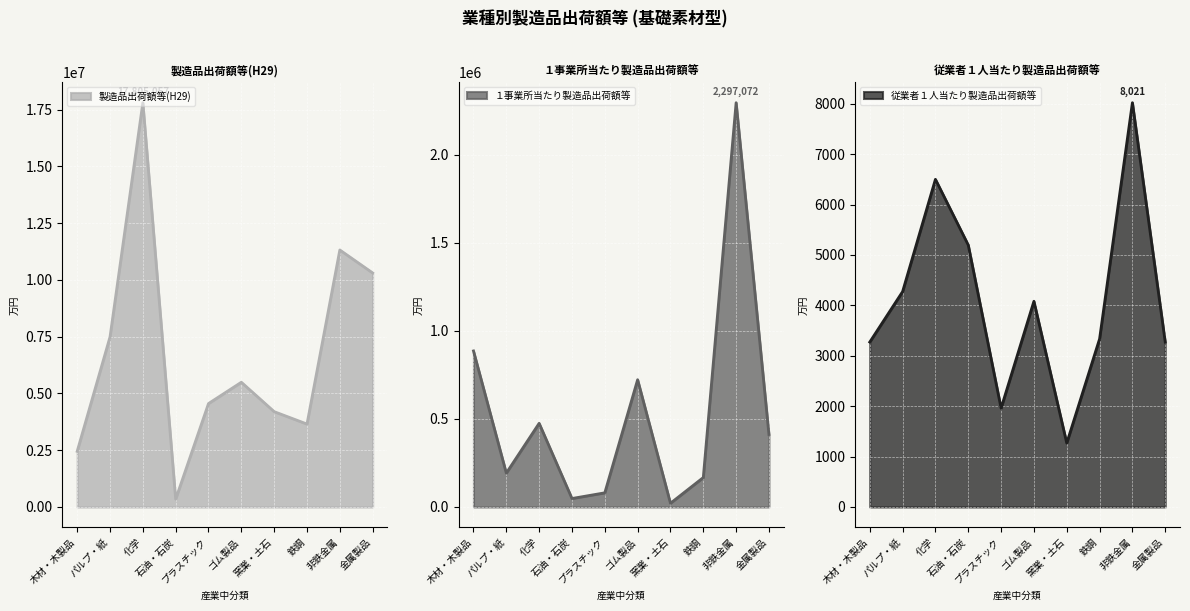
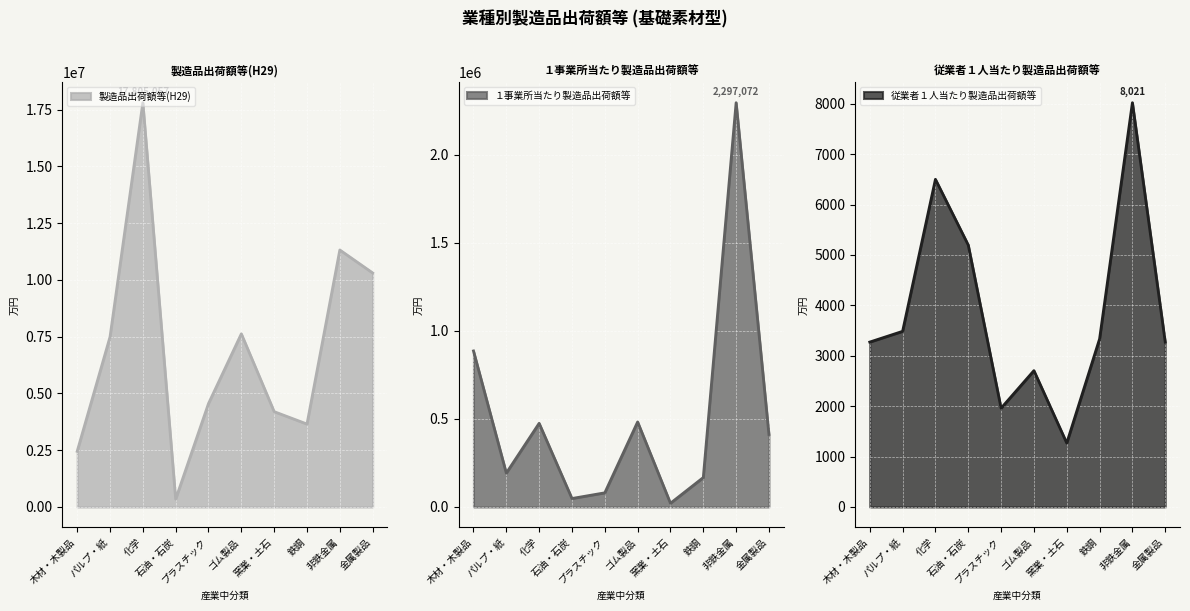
  {
    "製造品出荷額等(H29)": {
      "木材・木製品": 2500000,
      "パルプ・紙": 7500000,
      "石油・石炭": 300000,
      "プラスチック": 4600000,
-     "ゴム製品": 5500000,
+     "ゴム製品": 7600000,
      "窯業・土石": 4200000,
      "鉄鋼": 3700000,
      "非鉄金属": 11300000,
      "金属製品": 10300000
    },
    "１事業所当たり製造品出荷額等": {
      "木材・木製品": 890000,
      "パルプ・紙": 190000,
      "化学": 480000,
      "石油・石炭": 50000,
      "プラスチック": 80000,
-     "ゴム製品": 720000,
+     "ゴム製品": 480000,
      "窯業・土石": 20000,
      "鉄鋼": 170000,
      "金属製品": 410000
    },
    "従業者１人当たり製造品出荷額等": {
      "木材・木製品": 3300,
-     "パルプ・紙": 4300,
+     "パルプ・紙": 3500,
      "化学": 6500,
      "石油・石炭": 5200,
      "プラスチック": 2000,
-     "ゴム製品": 4100,
+     "ゴム製品": 2700,
      "窯業・土石": 1300,
      "鉄鋼": 3300,
      "金属製品": 3300
    }
  }
